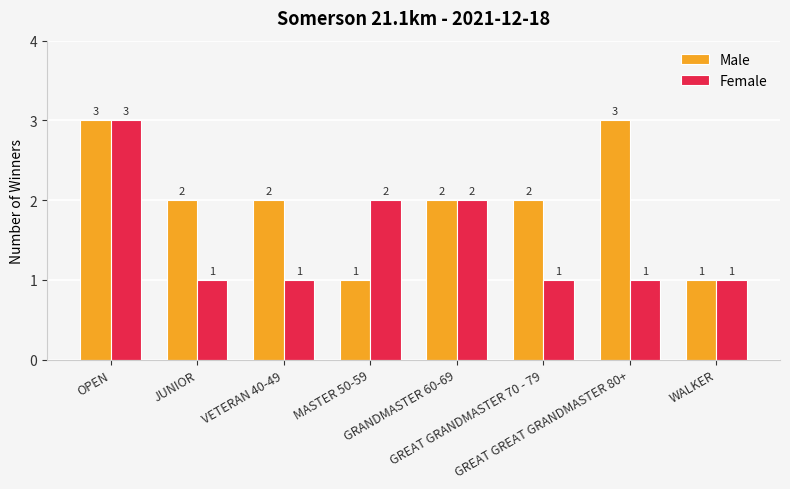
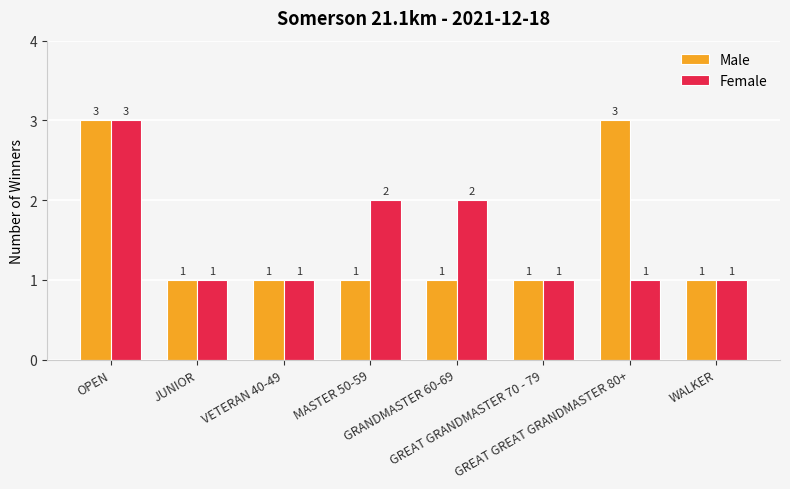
  {
    "Male": {
      "OPEN": 3,
-     "JUNIOR": 2,
-     "VETERAN 40-49": 2,
+     "JUNIOR": 1,
+     "VETERAN 40-49": 1,
      "MASTER 50-59": 1,
-     "GRANDMASTER 60-69": 2,
-     "GREAT GRANDMASTER 70 - 79": 2,
+     "GRANDMASTER 60-69": 1,
+     "GREAT GRANDMASTER 70 - 79": 1,
      "GREAT GREAT GRANDMASTER 80+": 3,
      "WALKER": 1
    },
    "Female": {
      "OPEN": 3,
      "JUNIOR": 1,
      "VETERAN 40-49": 1,
      "MASTER 50-59": 2,
      "GRANDMASTER 60-69": 2,
      "GREAT GRANDMASTER 70 - 79": 1,
      "GREAT GREAT GRANDMASTER 80+": 1,
      "WALKER": 1
    }
  }
